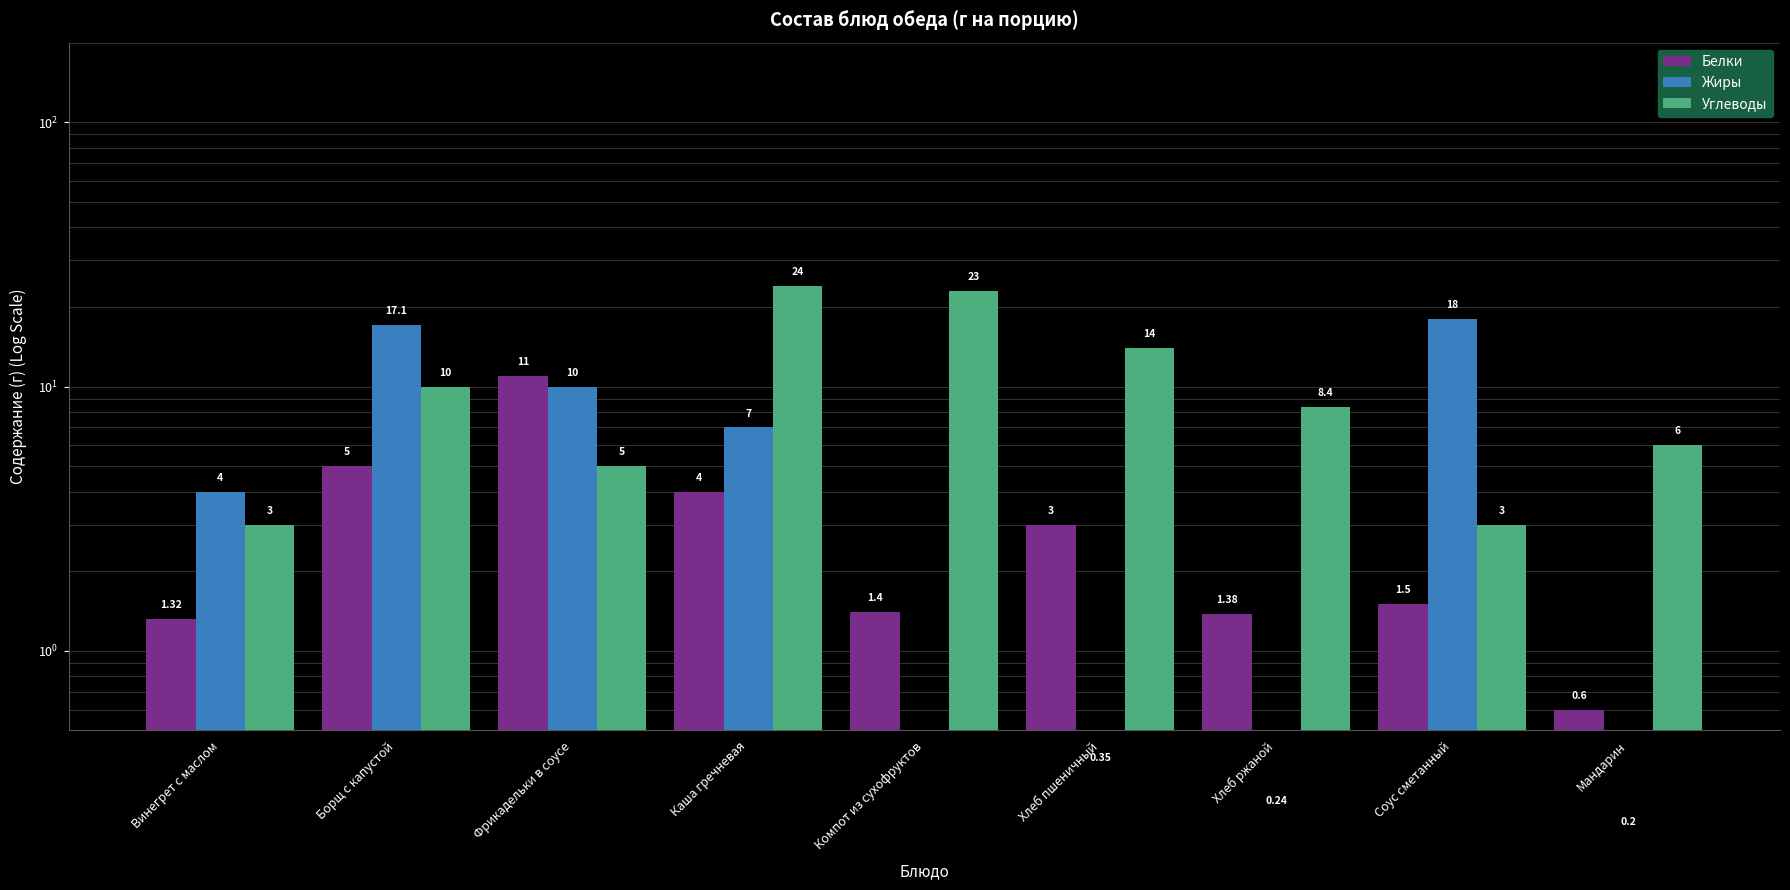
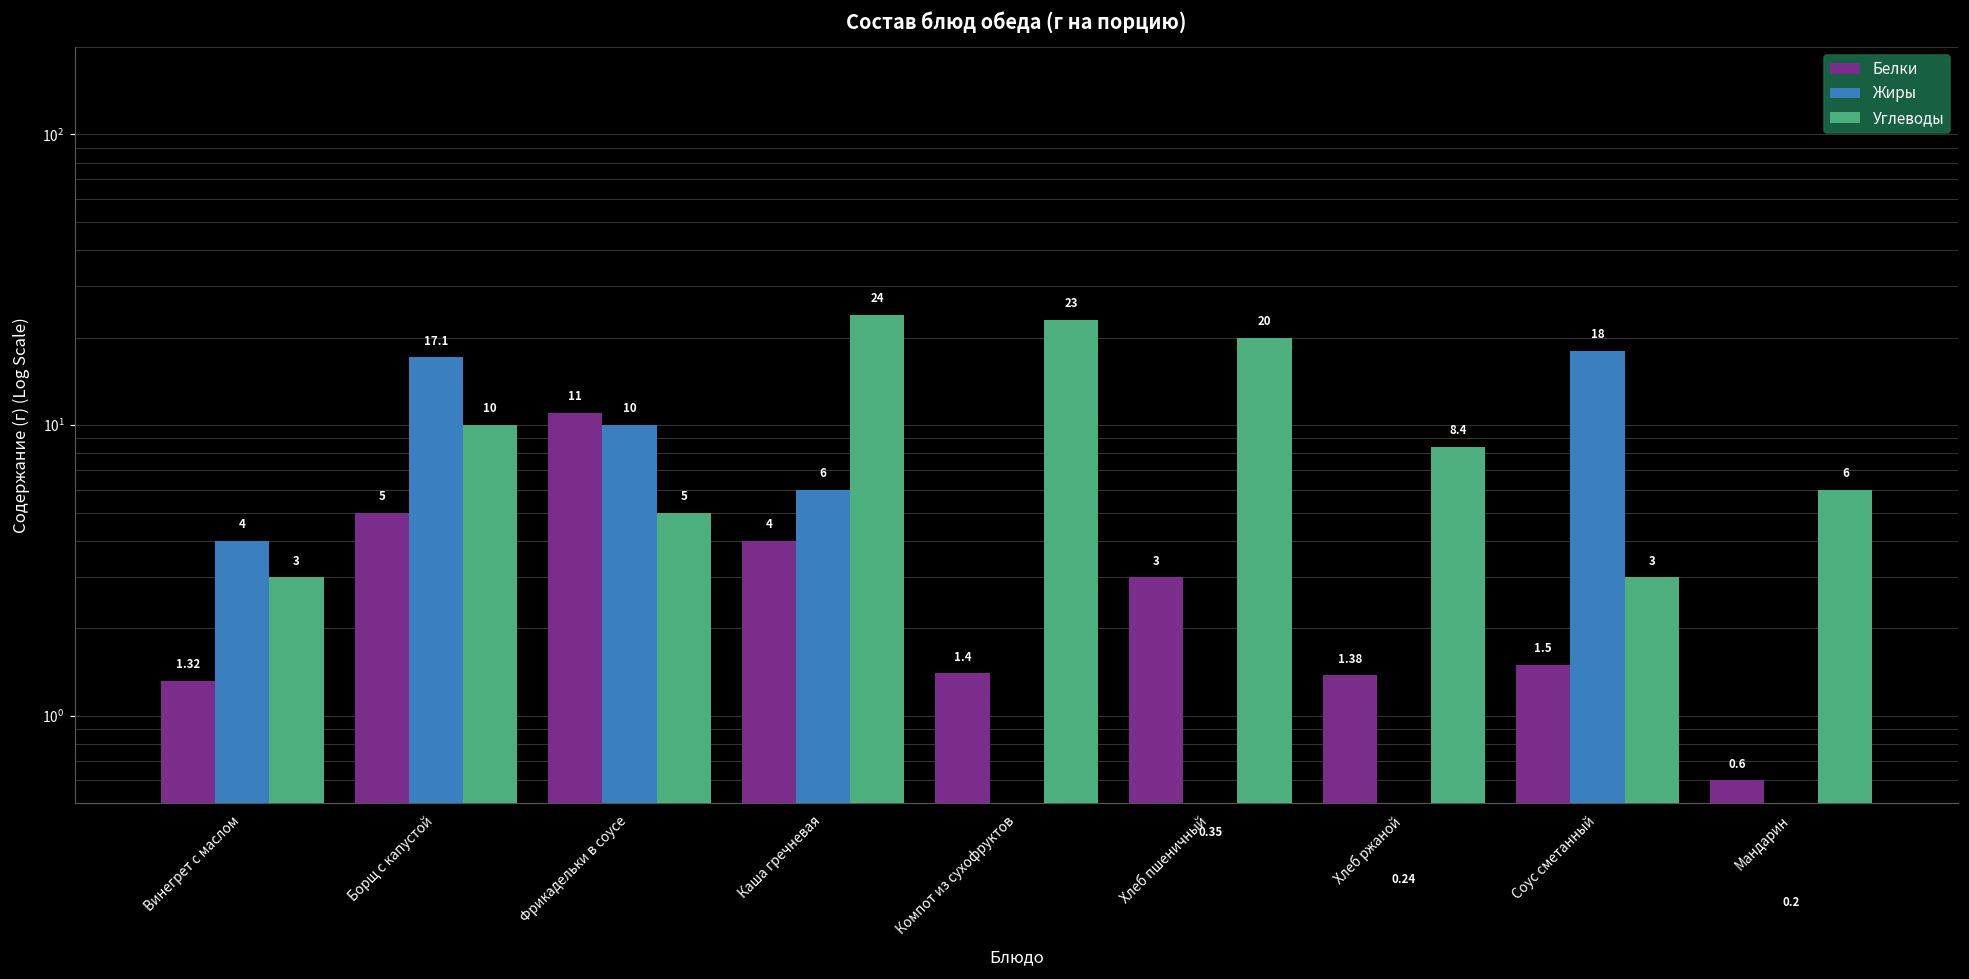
  {
    "Белки": {
      "Винегрет с маслом": 1.32,
      "Борщ с капустой": 5,
      "Фрикадельки в соусе": 11,
      "Каша гречневая": 4,
      "Компот из сухофруктов": 1.4,
      "Хлеб пшеничный": 3,
      "Хлеб ржаной": 1.38,
      "Соус сметанный": 1.5,
      "Мандарин": 0.6
    },
    "Жиры": {
      "Винегрет с маслом": 4,
      "Борщ с капустой": 17.1,
      "Фрикадельки в соусе": 10,
-     "Каша гречневая": 7,
+     "Каша гречневая": 6,
      "Соус сметанный": 18
    },
    "Углеводы": {
      "Винегрет с маслом": 3,
      "Борщ с капустой": 10,
      "Фрикадельки в соусе": 5,
      "Каша гречневая": 24,
      "Компот из сухофруктов": 23,
-     "Хлеб пшеничный": 14,
+     "Хлеб пшеничный": 20,
      "Хлеб ржаной": 8.4,
      "Соус сметанный": 3,
      "Мандарин": 6
    }
  }
